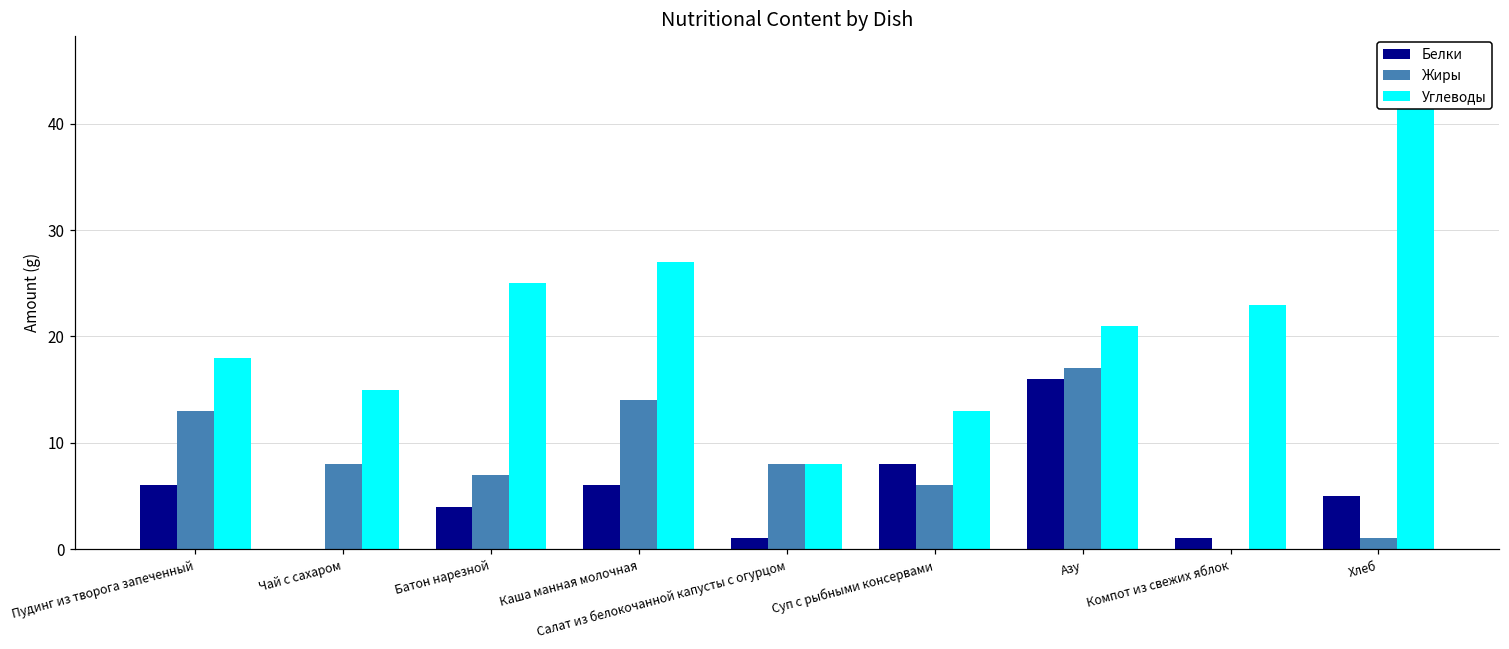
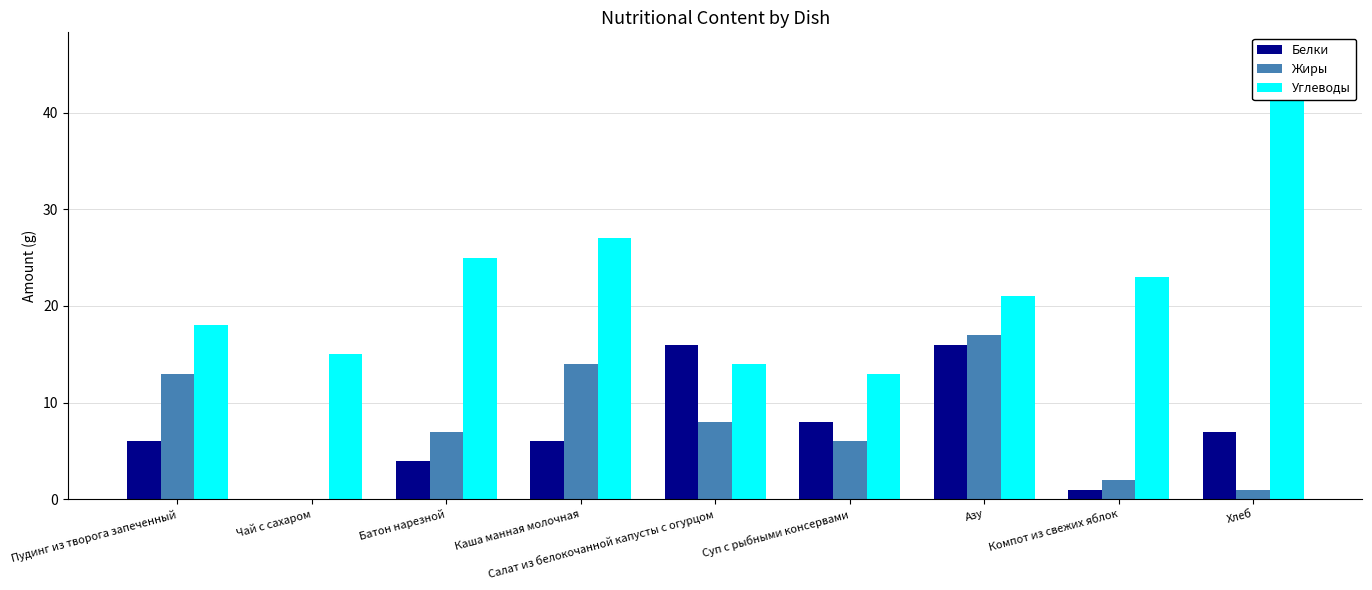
  {
    "Белки": {
      "Пудинг из творога запеченный": 6,
      "Чай с сахаром": 0,
      "Батон нарезной": 4,
      "Каша манная молочная": 6,
-     "Салат из белокочанной капусты с огурцом": 1,
+     "Салат из белокочанной капусты с огурцом": 16,
      "Суп с рыбными консервами": 8,
      "Азу": 16,
      "Компот из свежих яблок": 1,
-     "Хлеб": 5
+     "Хлеб": 7
    },
    "Жиры": {
      "Пудинг из творога запеченный": 13,
-     "Чай с сахаром": 8,
+     "Чай с сахаром": 0,
      "Батон нарезной": 7,
      "Каша манная молочная": 14,
      "Салат из белокочанной капусты с огурцом": 8,
      "Суп с рыбными консервами": 6,
      "Азу": 17,
-     "Компот из свежих яблок": 0,
+     "Компот из свежих яблок": 2,
      "Хлеб": 1
    },
    "Углеводы": {
      "Пудинг из творога запеченный": 18,
      "Чай с сахаром": 15,
      "Батон нарезной": 25,
      "Каша манная молочная": 27,
-     "Салат из белокочанной капусты с огурцом": 8,
+     "Салат из белокочанной капусты с огурцом": 14,
      "Суп с рыбными консервами": 13,
      "Азу": 21,
      "Компот из свежих яблок": 23
    }
  }
